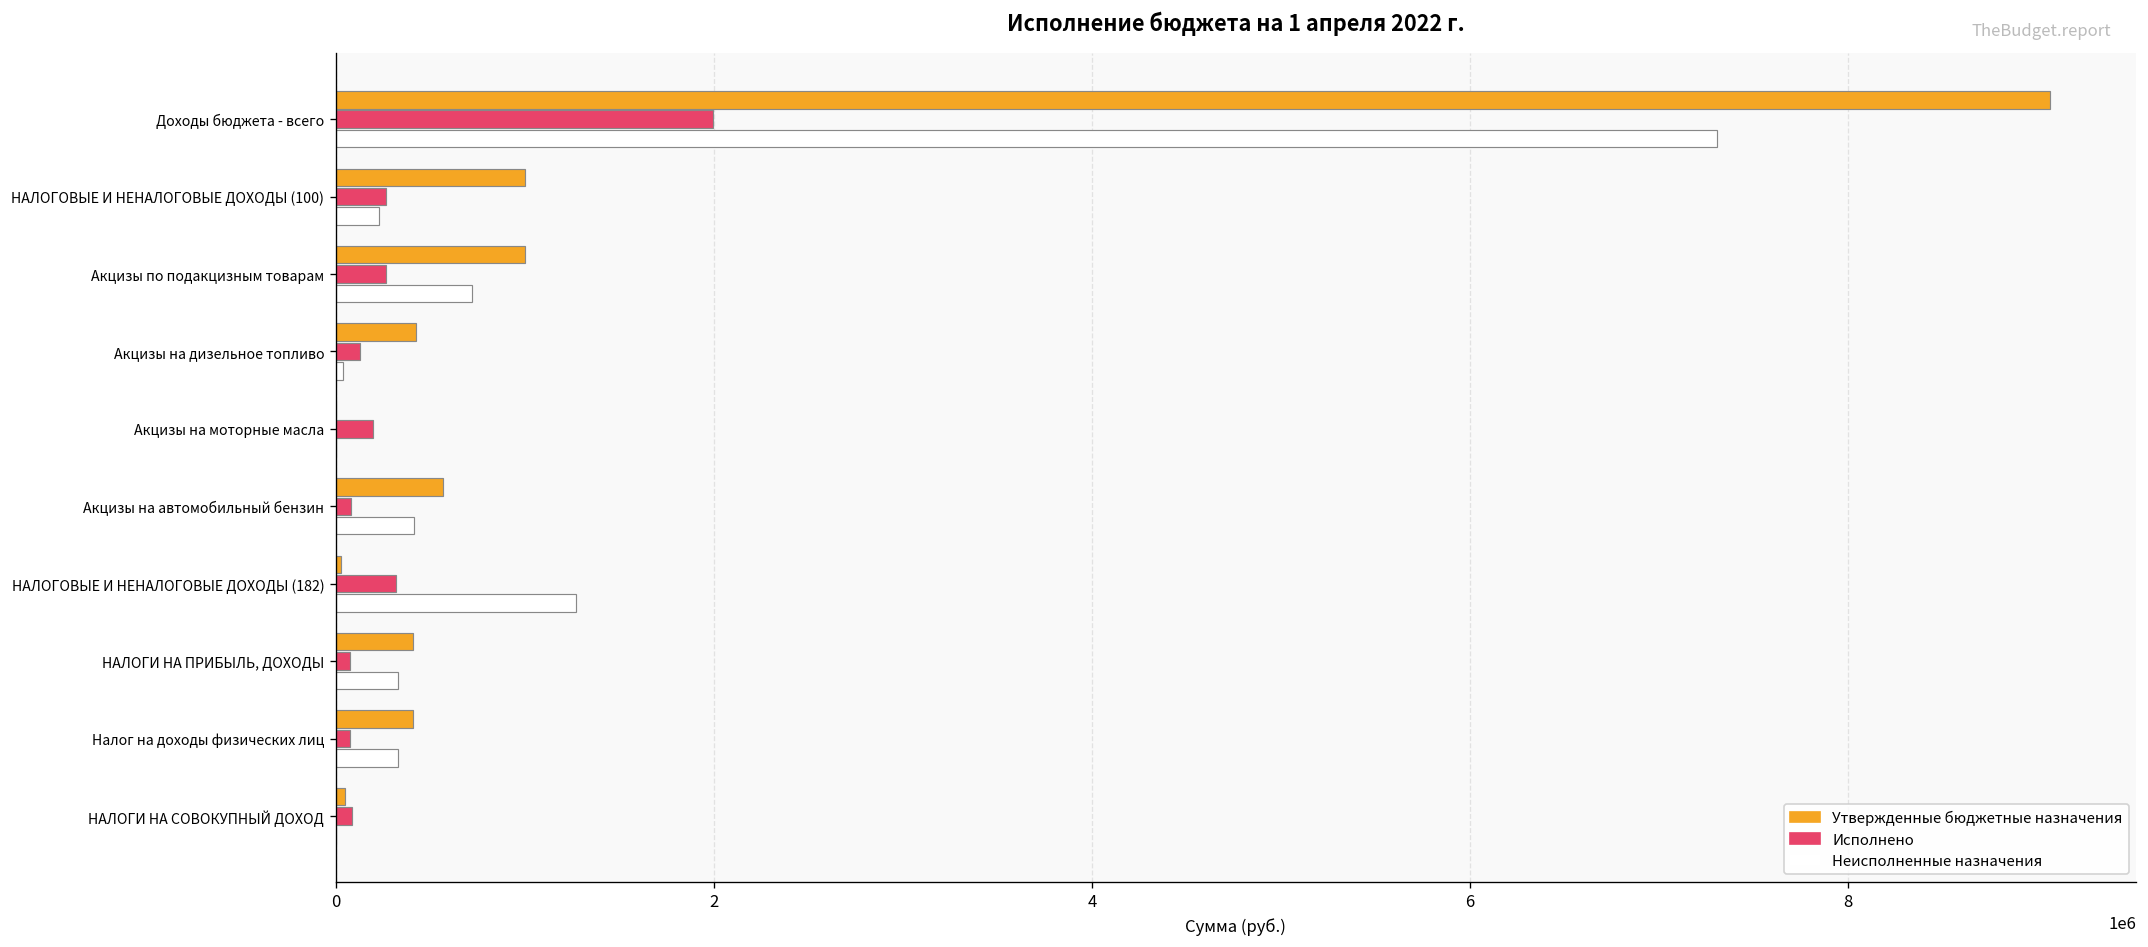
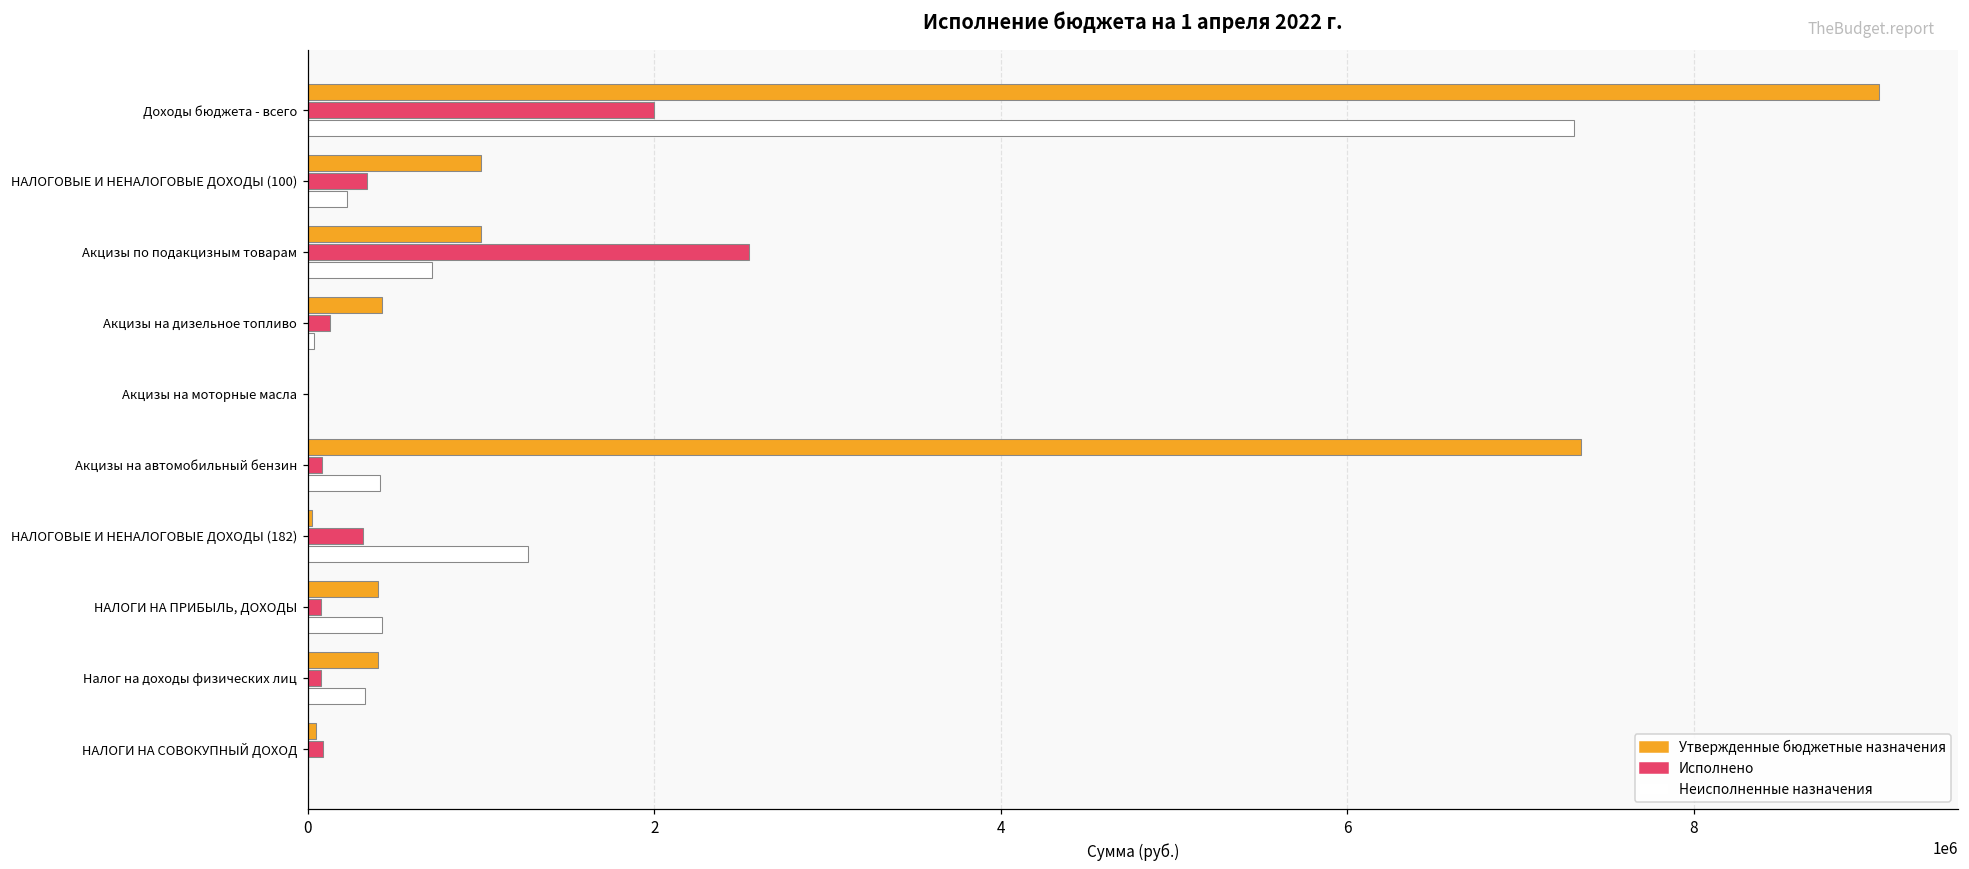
  {
    "Утвержденные бюджетные назначения": {
      "Доходы бюджета - всего": 9070000,
      "НАЛОГОВЫЕ И НЕНАЛОГОВЫЕ ДОХОДЫ (100)": 1000000,
      "Акцизы по подакцизным товарам": 1000000,
      "Акцизы на дизельное топливо": 430000,
-     "Акцизы на автомобильный бензин": 570000,
+     "Акцизы на автомобильный бензин": 7350000,
      "НАЛОГОВЫЕ И НЕНАЛОГОВЫЕ ДОХОДЫ (182)": 30000,
      "НАЛОГИ НА ПРИБЫЛЬ, ДОХОДЫ": 410000,
      "Налог на доходы физических лиц": 410000,
      "НАЛОГИ НА СОВОКУПНЫЙ ДОХОД": 50000
    },
    "Исполнено": {
      "Доходы бюджета - всего": 2000000,
-     "НАЛОГОВЫЕ И НЕНАЛОГОВЫЕ ДОХОДЫ (100)": 260000,
-     "Акцизы по подакцизным товарам": 260000,
+     "НАЛОГОВЫЕ И НЕНАЛОГОВЫЕ ДОХОДЫ (100)": 340000,
+     "Акцизы по подакцизным товарам": 2550000,
      "Акцизы на дизельное топливо": 130000,
-     "Акцизы на моторные масла": 200000,
+     "Акцизы на моторные масла": 0,
      "Акцизы на автомобильный бензин": 80000,
      "НАЛОГОВЫЕ И НЕНАЛОГОВЫЕ ДОХОДЫ (182)": 320000,
      "НАЛОГИ НА ПРИБЫЛЬ, ДОХОДЫ": 80000,
      "Налог на доходы физических лиц": 80000,
      "НАЛОГИ НА СОВОКУПНЫЙ ДОХОД": 90000
    },
    "Неисполненные назначения": {
      "Доходы бюджета - всего": 7310000,
      "НАЛОГОВЫЕ И НЕНАЛОГОВЫЕ ДОХОДЫ (100)": 230000,
      "Акцизы по подакцизным товарам": 720000,
      "Акцизы на дизельное топливо": 40000,
      "Акцизы на автомобильный бензин": 420000,
      "НАЛОГОВЫЕ И НЕНАЛОГОВЫЕ ДОХОДЫ (182)": 1270000,
-     "НАЛОГИ НА ПРИБЫЛЬ, ДОХОДЫ": 330000,
+     "НАЛОГИ НА ПРИБЫЛЬ, ДОХОДЫ": 430000,
      "Налог на доходы физических лиц": 330000,
      "НАЛОГИ НА СОВОКУПНЫЙ ДОХОД": 0
    }
  }
